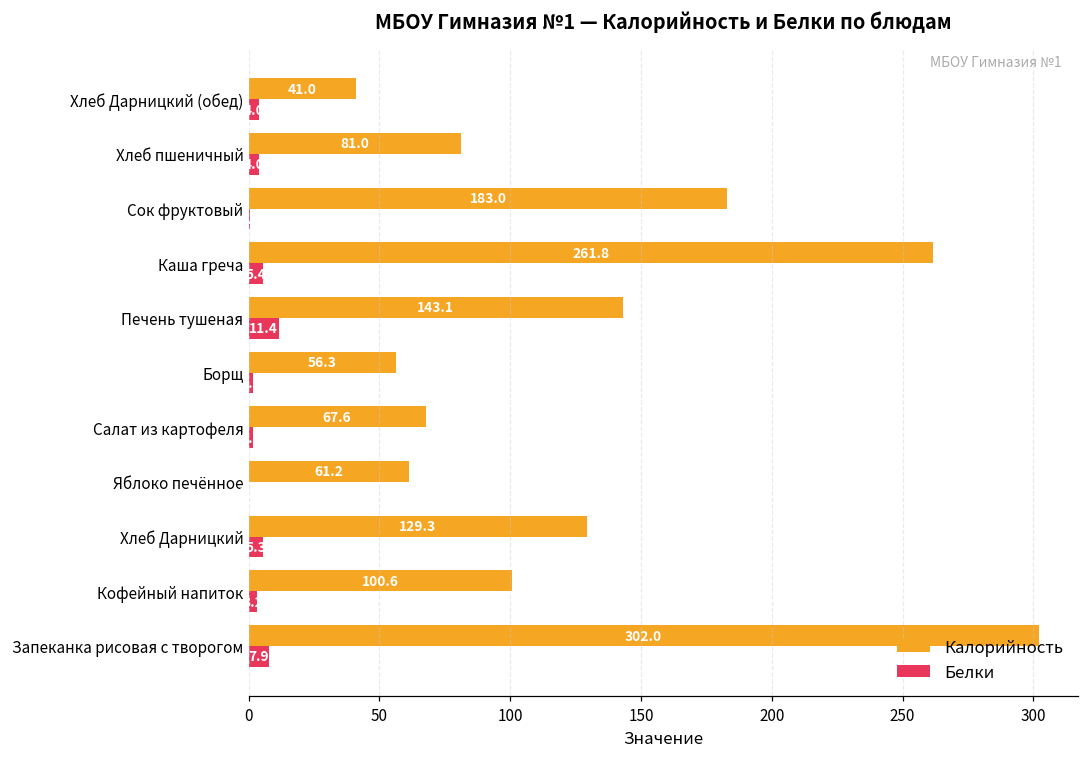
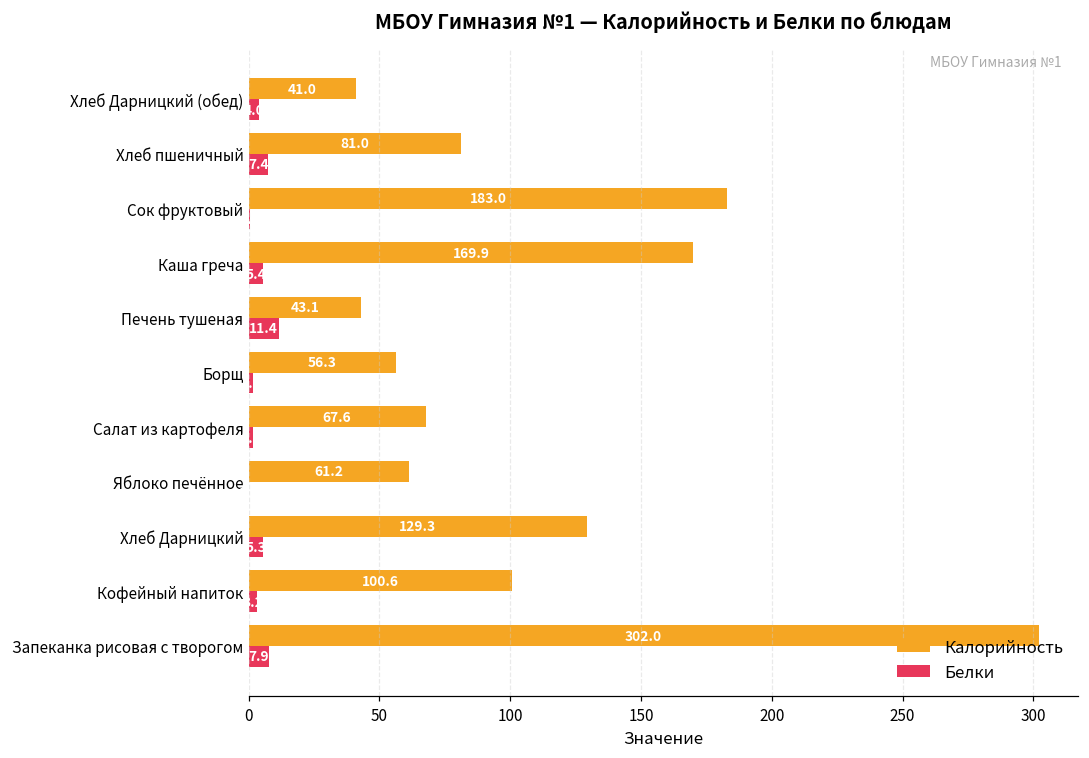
  {
    "Калорийность": {
      "Хлеб Дарницкий (обед)": 41.0,
      "Хлеб пшеничный": 81.0,
      "Сок фруктовый": 183.0,
-     "Каша греча": 261.8,
-     "Печень тушеная": 143.1,
+     "Каша греча": 169.9,
+     "Печень тушеная": 43.1,
      "Борщ": 56.3,
      "Салат из картофеля": 67.6,
      "Яблоко печённое": 61.2,
      "Хлеб Дарницкий": 129.3,
      "Кофейный напиток": 100.6,
      "Запеканка рисовая с творогом": 302.0
    },
    "Белки": {
      "Хлеб Дарницкий (обед)": 4,
-     "Хлеб пшеничный": 4,
+     "Хлеб пшеничный": 7,
      "Борщ": 2,
      "Салат из картофеля": 2,
      "Кофейный напиток": 3
    }
  }
